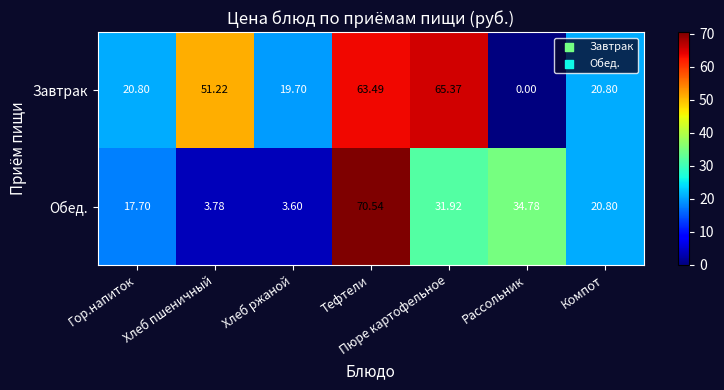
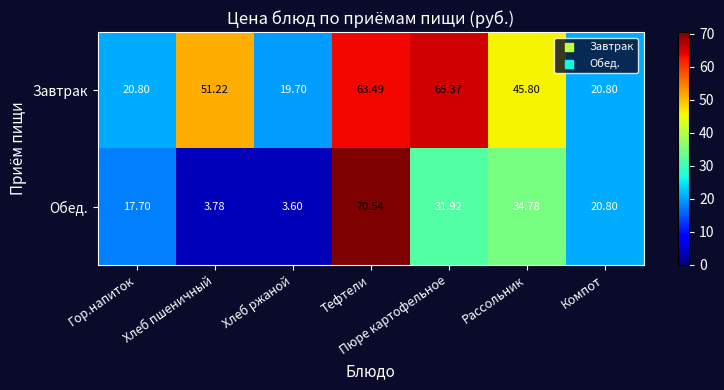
  {
    "Завтрак": {
      "Гор.напиток": 20.80,
      "Хлеб пшеничный": 51.22,
      "Хлеб ржаной": 19.70,
      "Тефтели": 63.49,
      "Пюре картофельное": 65.37,
-     "Рассольник": 0.00,
+     "Рассольник": 45.80,
      "Компот": 20.80
    },
    "Обед.": {
      "Гор.напиток": 17.70,
      "Хлеб пшеничный": 3.78,
      "Хлеб ржаной": 3.60,
      "Тефтели": 70.54,
      "Пюре картофельное": 31.92,
      "Рассольник": 34.78,
      "Компот": 20.80
    }
  }
